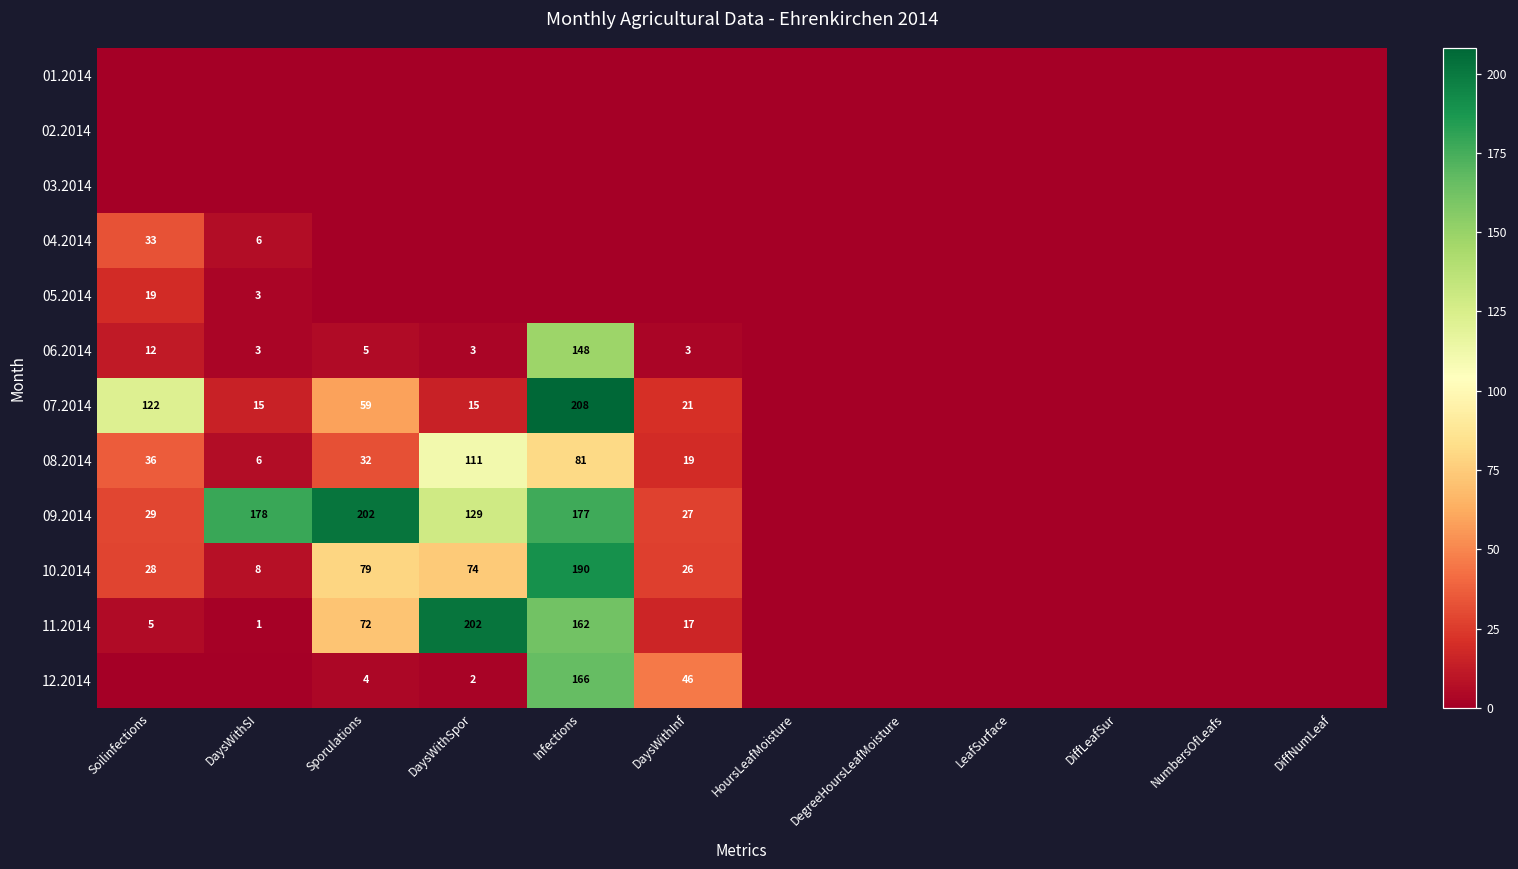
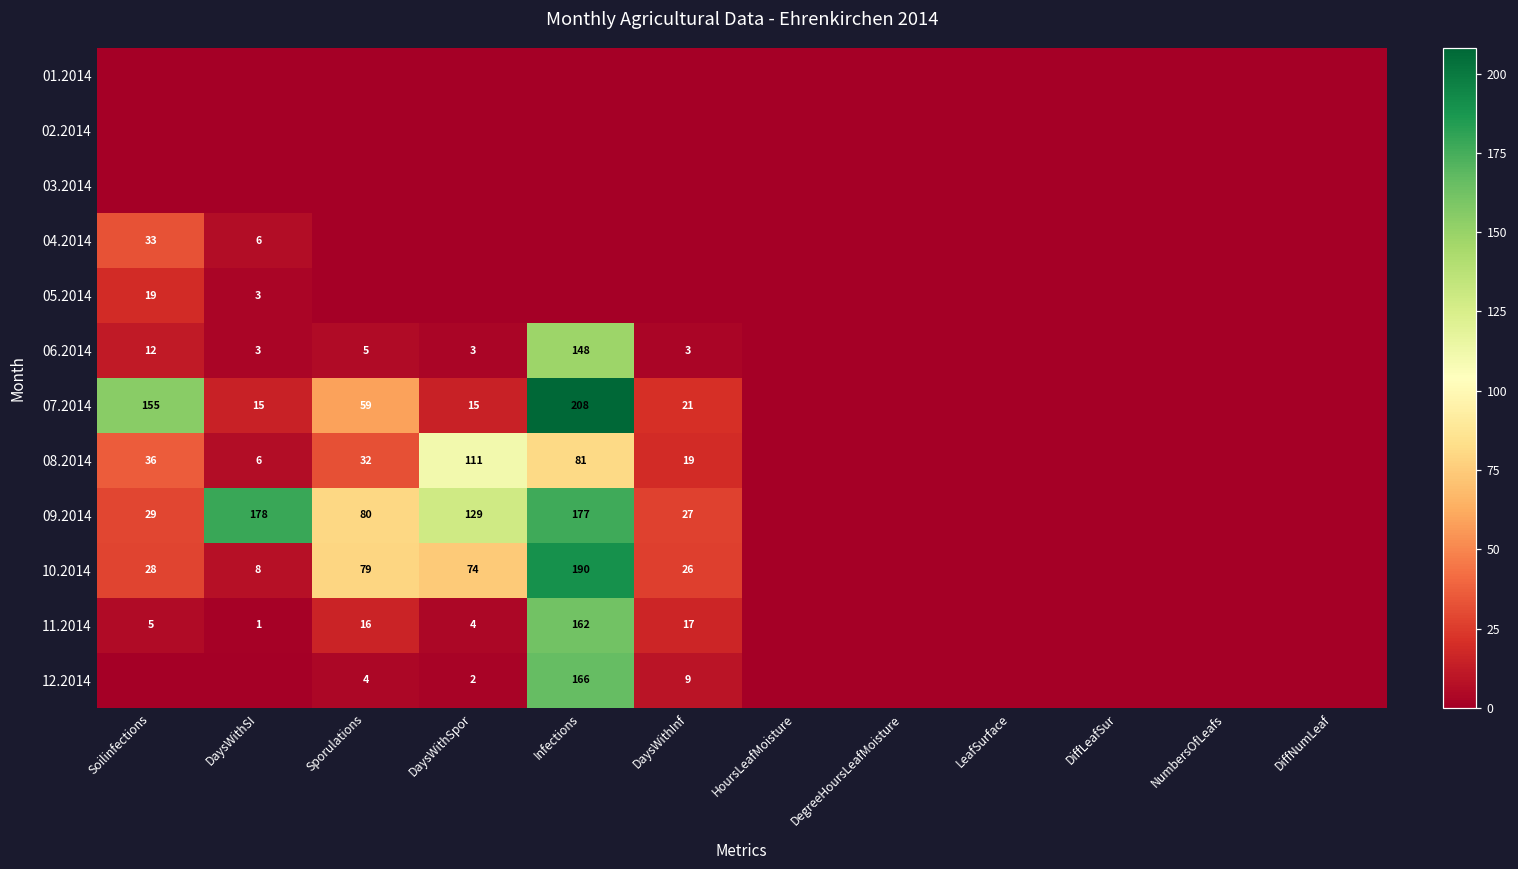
  {
    "04.2014": {
      "Soilinfections": 33,
      "DaysWithSI": 6
    },
    "05.2014": {
      "Soilinfections": 19,
      "DaysWithSI": 3
    },
    "06.2014": {
      "Soilinfections": 12,
      "DaysWithSI": 3,
      "Sporulations": 5,
      "DaysWithSpor": 3,
      "Infections": 148,
      "DaysWithInf": 3
    },
    "07.2014": {
-     "Soilinfections": 122,
+     "Soilinfections": 155,
      "DaysWithSI": 15,
      "Sporulations": 59,
      "DaysWithSpor": 15,
      "Infections": 208,
      "DaysWithInf": 21
    },
    "08.2014": {
      "Soilinfections": 36,
      "DaysWithSI": 6,
      "Sporulations": 32,
      "DaysWithSpor": 111,
      "Infections": 81,
      "DaysWithInf": 19
    },
    "09.2014": {
      "Soilinfections": 29,
      "DaysWithSI": 178,
-     "Sporulations": 202,
+     "Sporulations": 80,
      "DaysWithSpor": 129,
      "Infections": 177,
      "DaysWithInf": 27
    },
    "10.2014": {
      "Soilinfections": 28,
      "DaysWithSI": 8,
      "Sporulations": 79,
      "DaysWithSpor": 74,
      "Infections": 190,
      "DaysWithInf": 26
    },
    "11.2014": {
      "Soilinfections": 5,
      "DaysWithSI": 1,
-     "Sporulations": 72,
-     "DaysWithSpor": 202,
+     "Sporulations": 16,
+     "DaysWithSpor": 4,
      "Infections": 162,
      "DaysWithInf": 17
    },
    "12.2014": {
      "Sporulations": 4,
      "DaysWithSpor": 2,
      "Infections": 166,
-     "DaysWithInf": 46
+     "DaysWithInf": 9
    }
  }
